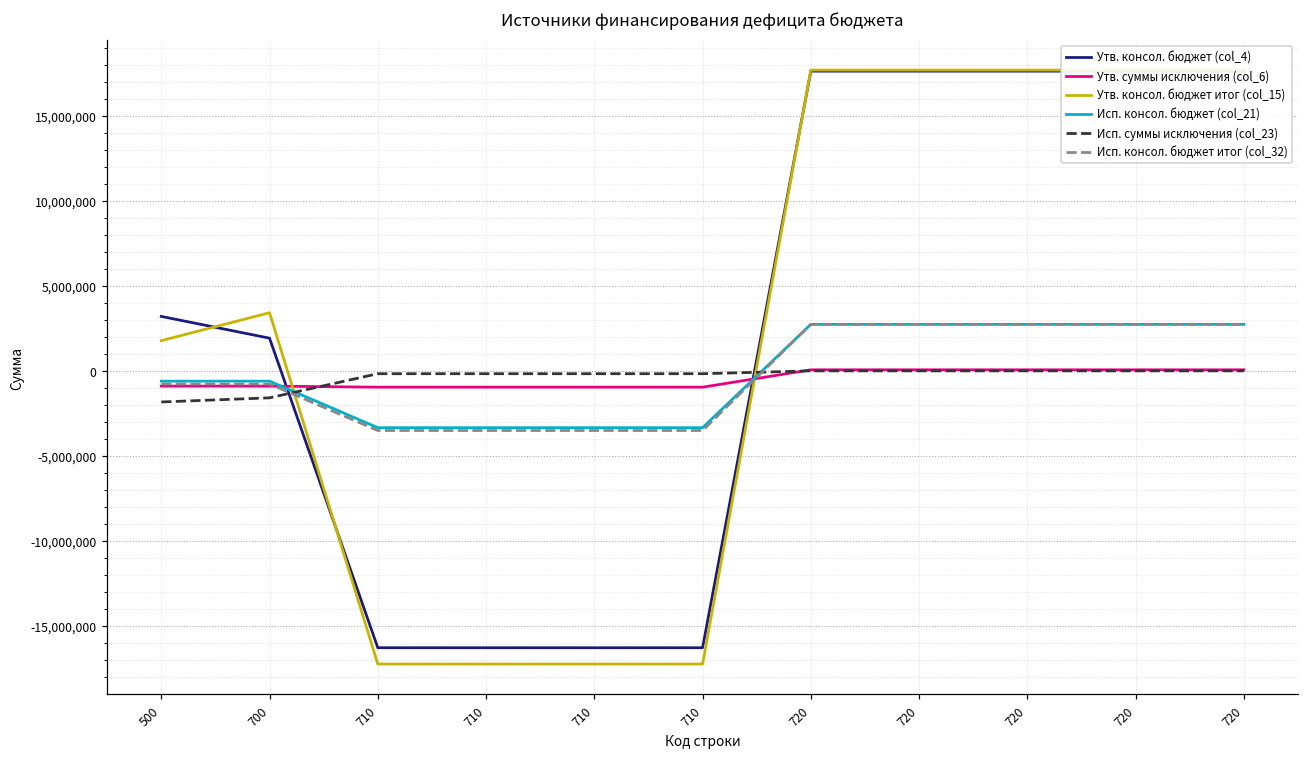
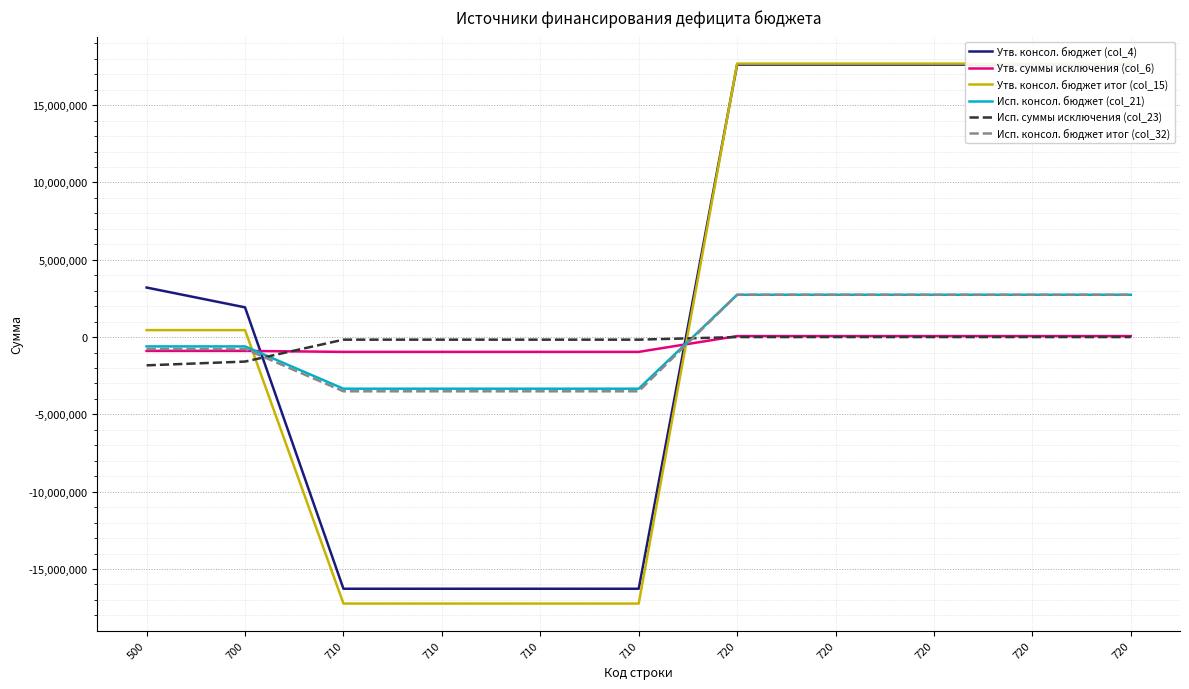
  {
    "Утв. консол. бюджет (col_4)": {
      "500": "3,200,000",
      "700": "1,900,000"
    },
    "Утв. консол. бюджет итог (col_15)": {
-     "500": "1,800,000",
-     "700": "3,400,000"
+     "500": "500,000",
+     "700": "500,000"
    },
    "Исп. консол. бюджет (col_21)": {
      "500": "-600,000",
      "700": "-600,000"
    },
    "Исп. суммы исключения (col_23)": {
      "500": "-1,800,000",
      "700": "-1,600,000"
    }
  }
